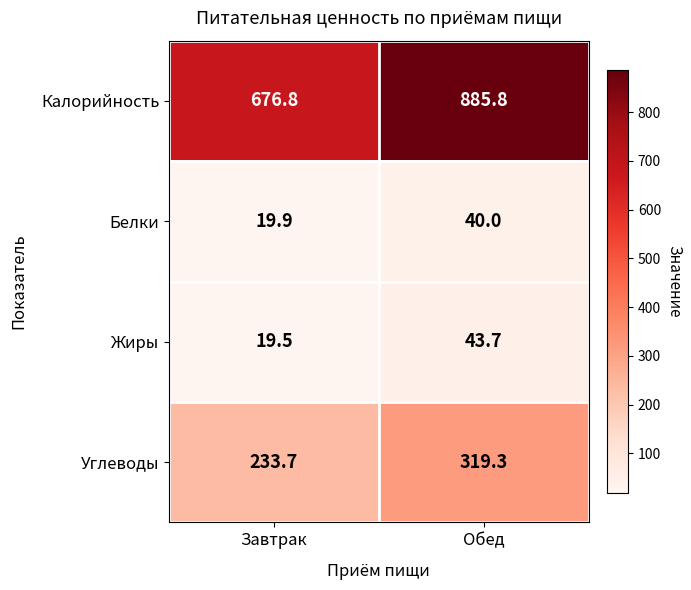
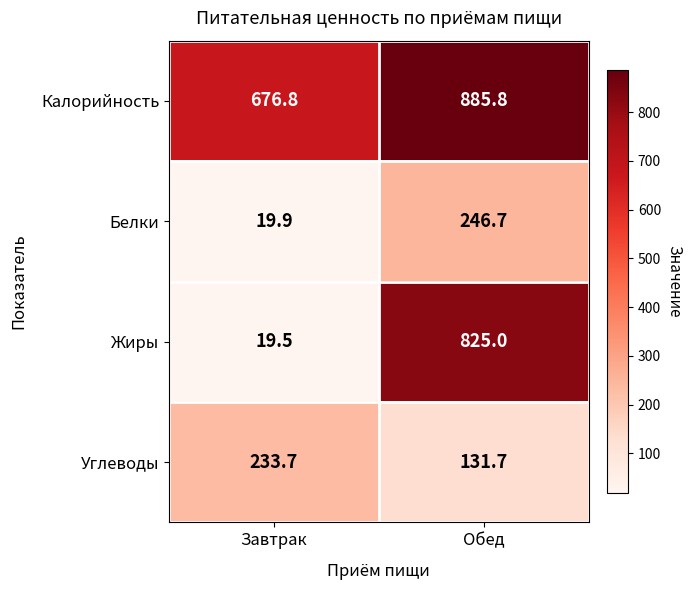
  {
    "Калорийность": {
      "Завтрак": 676.8,
      "Обед": 885.8
    },
    "Белки": {
      "Завтрак": 19.9,
-     "Обед": 40.0
+     "Обед": 246.7
    },
    "Жиры": {
      "Завтрак": 19.5,
-     "Обед": 43.7
+     "Обед": 825.0
    },
    "Углеводы": {
      "Завтрак": 233.7,
-     "Обед": 319.3
+     "Обед": 131.7
    }
  }
